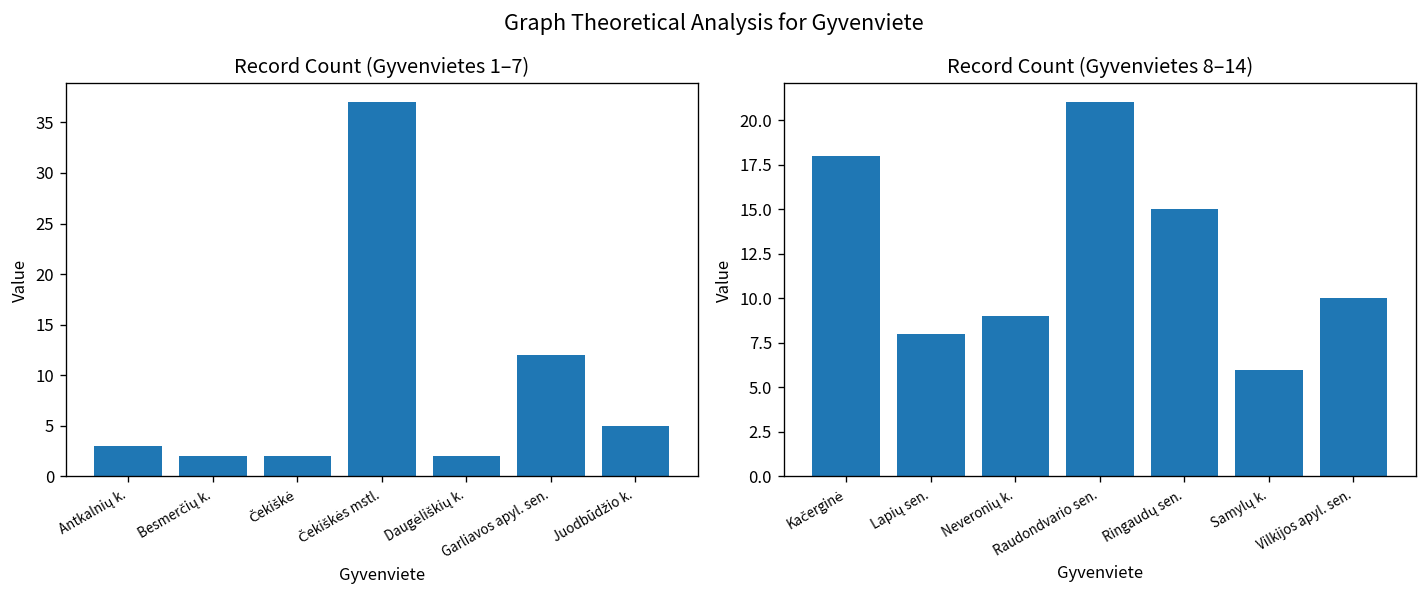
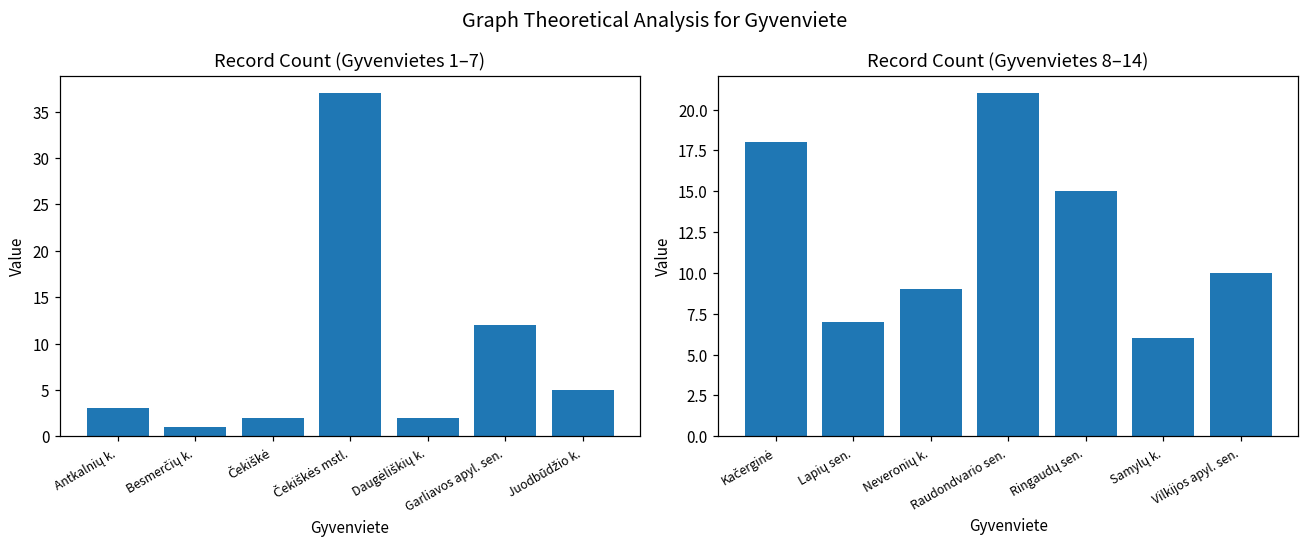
  {
    "Record Count (Gyvenvietes 1–7)": {
      "Antkalnių k.": 3,
-     "Besmerčių k.": 2,
+     "Besmerčių k.": 1,
      "Čekiškė": 2,
      "Čekiškės mstl.": 37,
      "Daugėliškių k.": 2,
      "Garliavos apyl. sen.": 12,
      "Juodbūdžio k.": 5
    },
    "Record Count (Gyvenvietes 8–14)": {
      "Kačerginė": 18,
-     "Lapių sen.": 8,
+     "Lapių sen.": 7,
      "Neveronių k.": 9,
      "Raudondvario sen.": 21,
      "Ringaudų sen.": 15,
      "Samylų k.": 6,
      "Vilkijos apyl. sen.": 10
    }
  }
